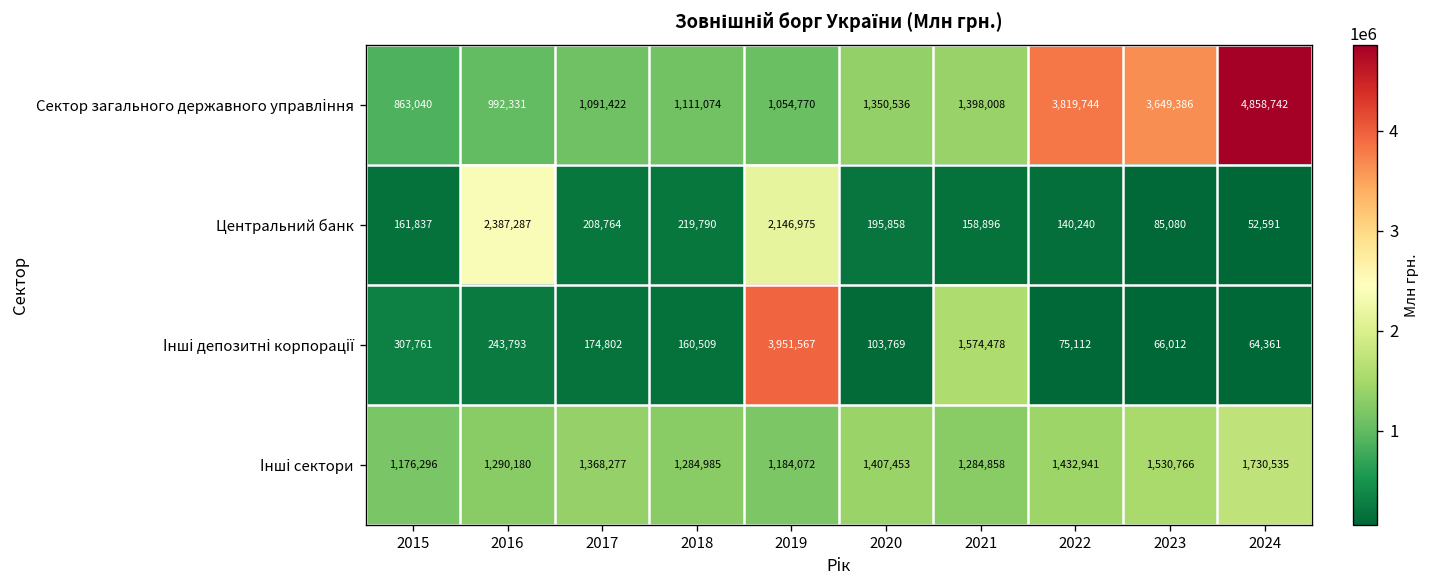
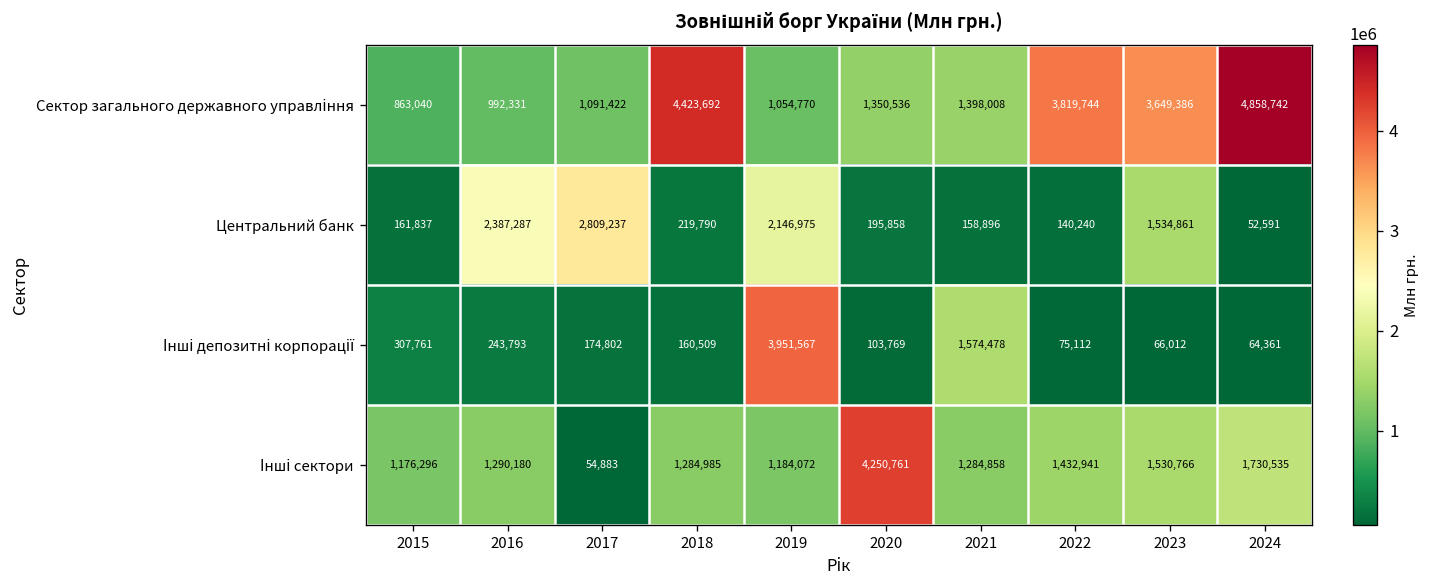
  {
    "Сектор загального державного управління": {
      "2015": "863,040",
      "2016": "992,331",
      "2017": "1,091,422",
-     "2018": "1,111,074",
+     "2018": "4,423,692",
      "2019": "1,054,770",
      "2020": "1,350,536",
      "2021": "1,398,008",
      "2022": "3,819,744",
      "2023": "3,649,386",
      "2024": "4,858,742"
    },
    "Центральний банк": {
      "2015": "161,837",
      "2016": "2,387,287",
-     "2017": "208,764",
+     "2017": "2,809,237",
      "2018": "219,790",
      "2019": "2,146,975",
      "2020": "195,858",
      "2021": "158,896",
      "2022": "140,240",
-     "2023": "85,080",
+     "2023": "1,534,861",
      "2024": "52,591"
    },
    "Інші депозитні корпорації": {
      "2015": "307,761",
      "2016": "243,793",
      "2017": "174,802",
      "2018": "160,509",
      "2019": "3,951,567",
      "2020": "103,769",
      "2021": "1,574,478",
      "2022": "75,112",
      "2023": "66,012",
      "2024": "64,361"
    },
    "Інші сектори": {
      "2015": "1,176,296",
      "2016": "1,290,180",
-     "2017": "1,368,277",
+     "2017": "54,883",
      "2018": "1,284,985",
      "2019": "1,184,072",
-     "2020": "1,407,453",
+     "2020": "4,250,761",
      "2021": "1,284,858",
      "2022": "1,432,941",
      "2023": "1,530,766",
      "2024": "1,730,535"
    }
  }
